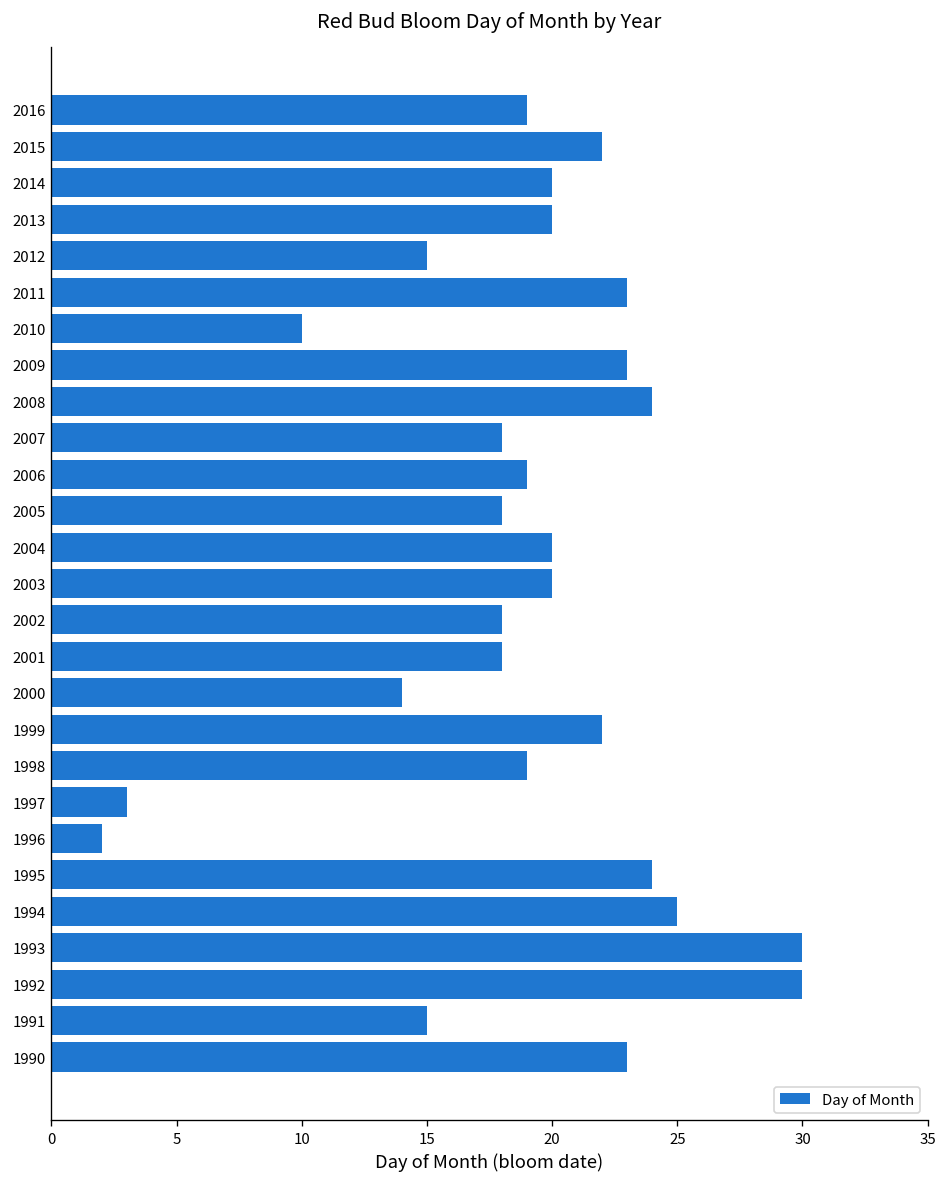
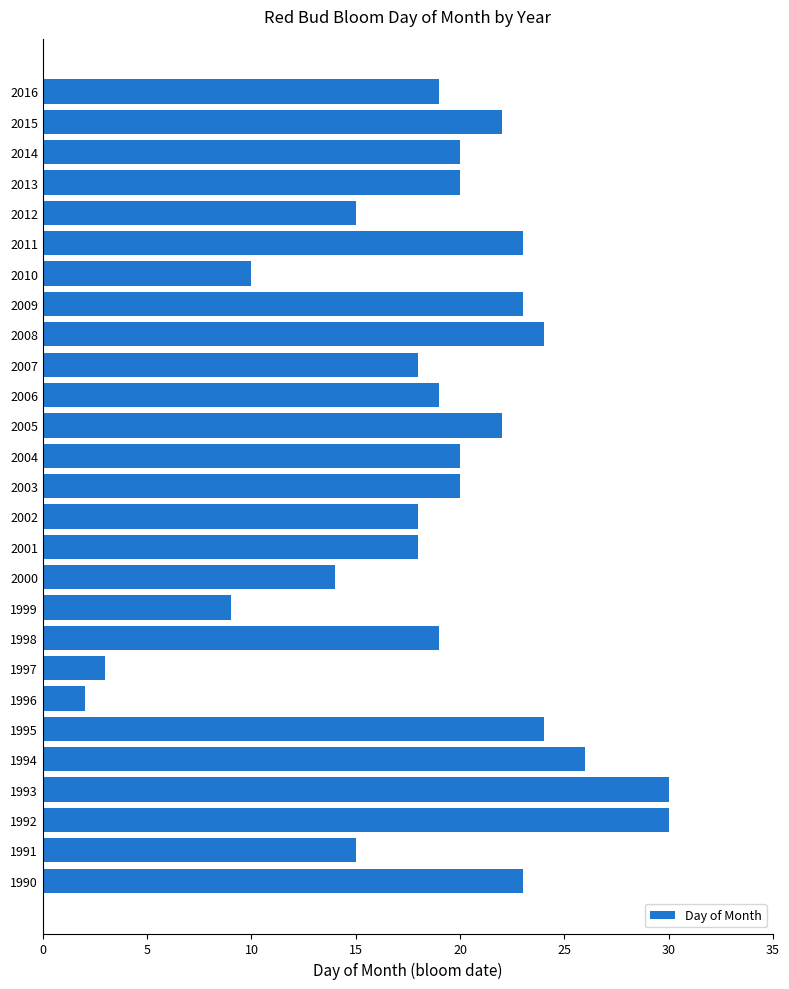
  {
    "2016": 19,
    "2015": 22,
    "2014": 20,
    "2013": 20,
    "2012": 15,
    "2011": 23,
    "2010": 10,
    "2009": 23,
    "2008": 24,
    "2007": 18,
    "2006": 19,
-   "2005": 18,
+   "2005": 22,
    "2004": 20,
    "2003": 20,
    "2002": 18,
    "2001": 18,
    "2000": 14,
-   "1999": 22,
+   "1999": 9,
    "1998": 19,
    "1997": 3,
    "1996": 2,
    "1995": 24,
-   "1994": 25,
+   "1994": 26,
    "1993": 30,
    "1992": 30,
    "1991": 15,
    "1990": 23
  }
